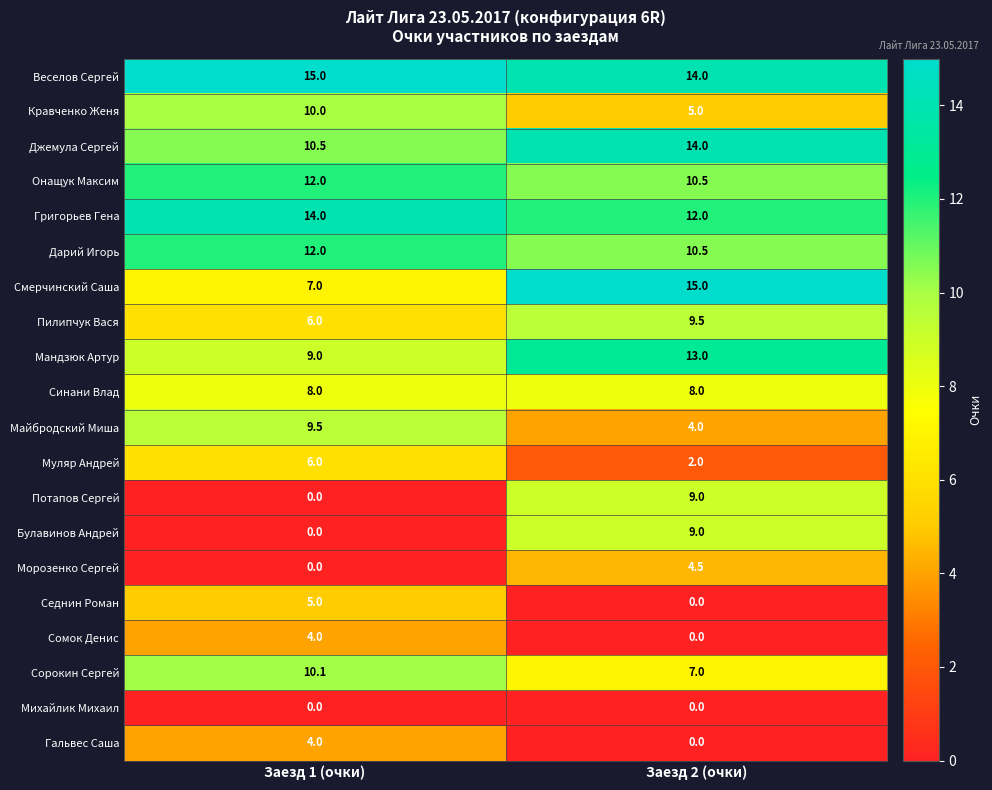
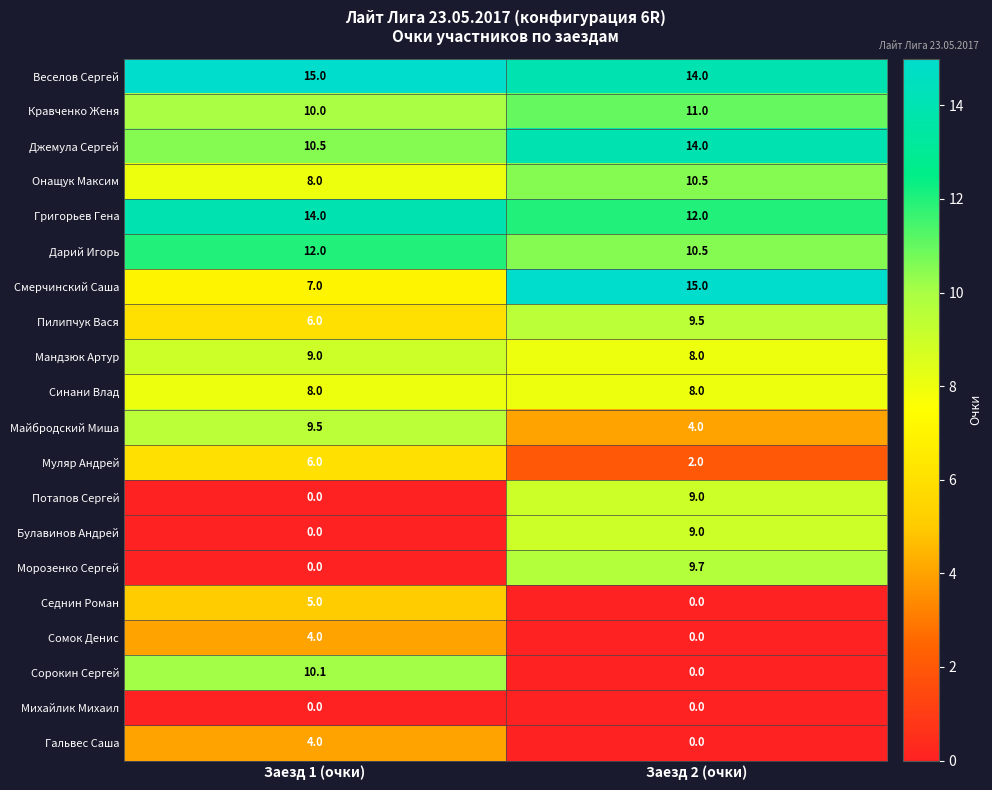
  {
    "Веселов Сергей": {
      "Заезд 1 (очки)": 15.0,
      "Заезд 2 (очки)": 14.0
    },
    "Кравченко Женя": {
      "Заезд 1 (очки)": 10.0,
-     "Заезд 2 (очки)": 5.0
+     "Заезд 2 (очки)": 11.0
    },
    "Джемула Сергей": {
      "Заезд 1 (очки)": 10.5,
      "Заезд 2 (очки)": 14.0
    },
    "Онащук Максим": {
-     "Заезд 1 (очки)": 12.0,
+     "Заезд 1 (очки)": 8.0,
      "Заезд 2 (очки)": 10.5
    },
    "Григорьев Гена": {
      "Заезд 1 (очки)": 14.0,
      "Заезд 2 (очки)": 12.0
    },
    "Дарий Игорь": {
      "Заезд 1 (очки)": 12.0,
      "Заезд 2 (очки)": 10.5
    },
    "Смерчинский Саша": {
      "Заезд 1 (очки)": 7.0,
      "Заезд 2 (очки)": 15.0
    },
    "Пилипчук Вася": {
      "Заезд 1 (очки)": 6.0,
      "Заезд 2 (очки)": 9.5
    },
    "Мандзюк Артур": {
      "Заезд 1 (очки)": 9.0,
-     "Заезд 2 (очки)": 13.0
+     "Заезд 2 (очки)": 8.0
    },
    "Синани Влад": {
      "Заезд 1 (очки)": 8.0,
      "Заезд 2 (очки)": 8.0
    },
    "Майбродский Миша": {
      "Заезд 1 (очки)": 9.5,
      "Заезд 2 (очки)": 4.0
    },
    "Муляр Андрей": {
      "Заезд 1 (очки)": 6.0,
      "Заезд 2 (очки)": 2.0
    },
    "Потапов Сергей": {
      "Заезд 1 (очки)": 0.0,
      "Заезд 2 (очки)": 9.0
    },
    "Булавинов Андрей": {
      "Заезд 1 (очки)": 0.0,
      "Заезд 2 (очки)": 9.0
    },
    "Морозенко Сергей": {
      "Заезд 1 (очки)": 0.0,
-     "Заезд 2 (очки)": 4.5
+     "Заезд 2 (очки)": 9.7
    },
    "Седнин Роман": {
      "Заезд 1 (очки)": 5.0,
      "Заезд 2 (очки)": 0.0
    },
    "Сомок Денис": {
      "Заезд 1 (очки)": 4.0,
      "Заезд 2 (очки)": 0.0
    },
    "Сорокин Сергей": {
      "Заезд 1 (очки)": 10.1,
-     "Заезд 2 (очки)": 7.0
+     "Заезд 2 (очки)": 0.0
    },
    "Михайлик Михаил": {
      "Заезд 1 (очки)": 0.0,
      "Заезд 2 (очки)": 0.0
    },
    "Гальвес Саша": {
      "Заезд 1 (очки)": 4.0,
      "Заезд 2 (очки)": 0.0
    }
  }
